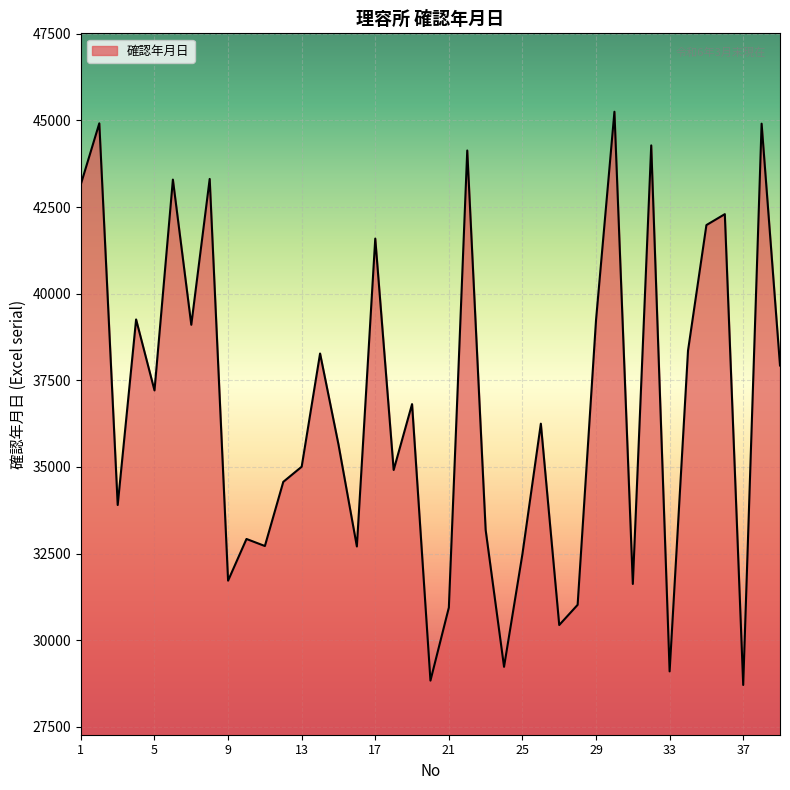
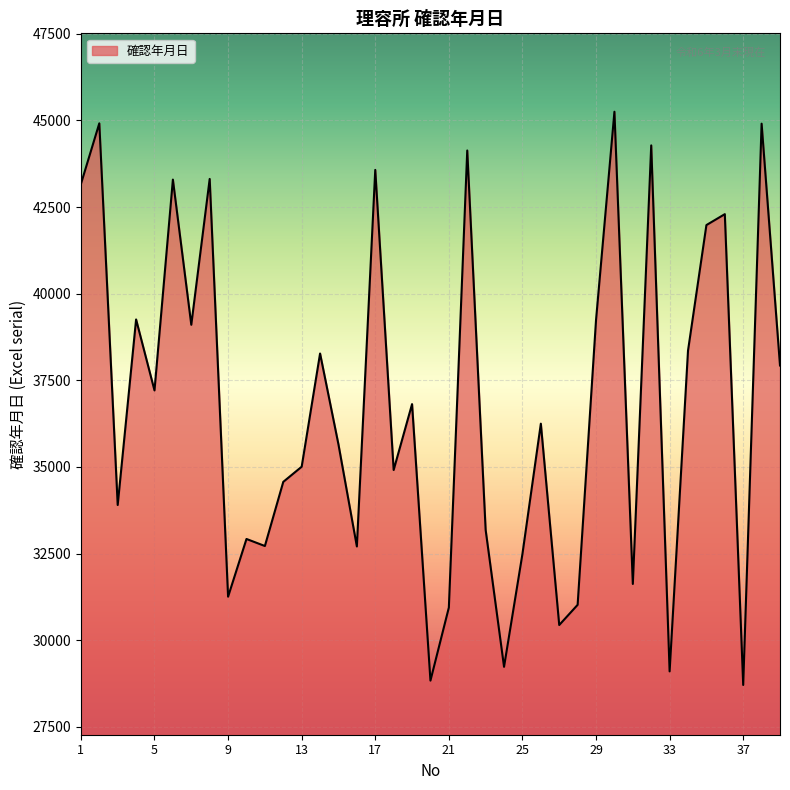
  {
    "1": 43200,
    "5": 37200,
-   "9": 31700,
+   "9": 31300,
    "13": 35000,
-   "17": 41600,
+   "17": 43600,
    "21": 30900,
    "25": 32500,
    "29": 39200,
    "33": 29100,
    "37": 28700
  }
